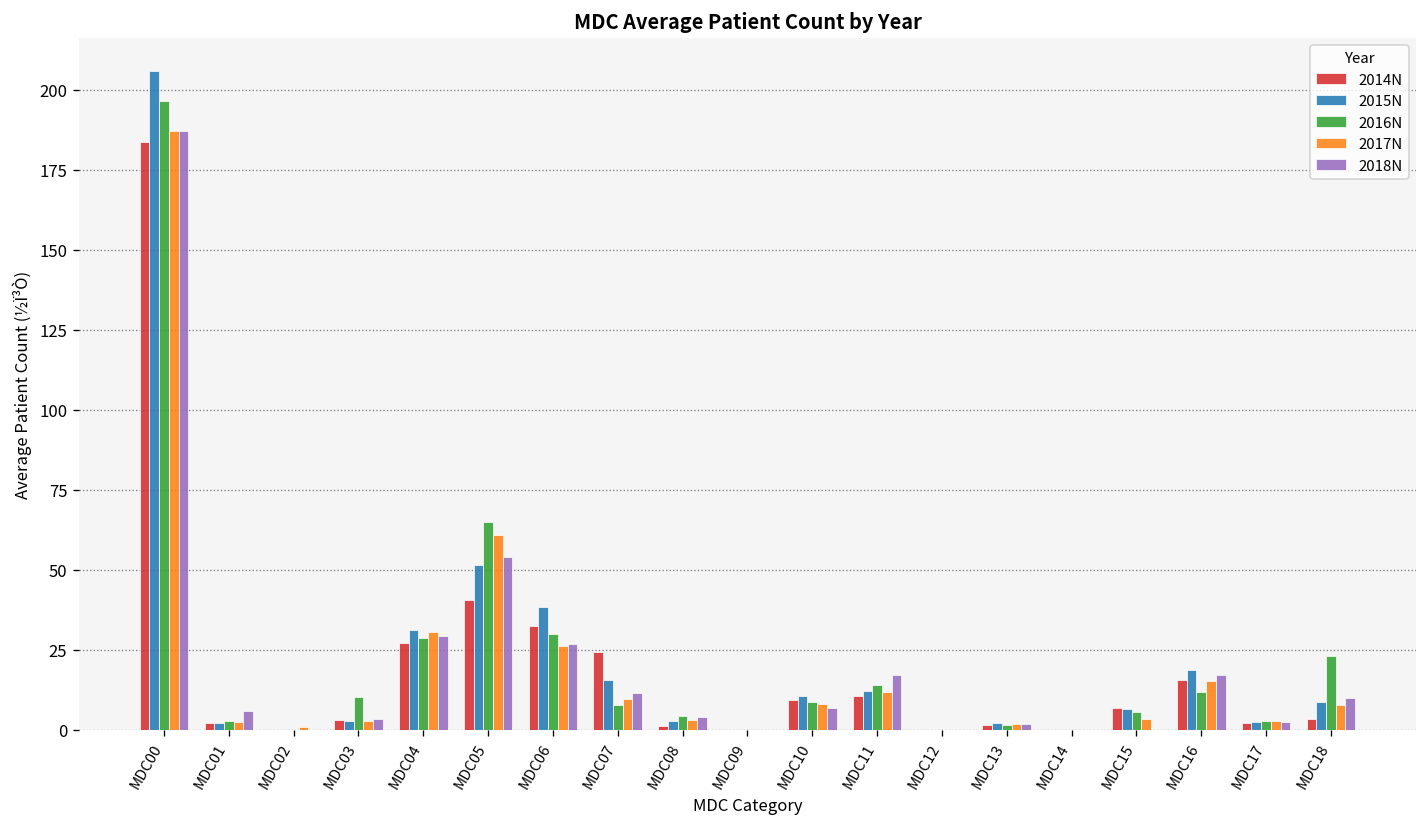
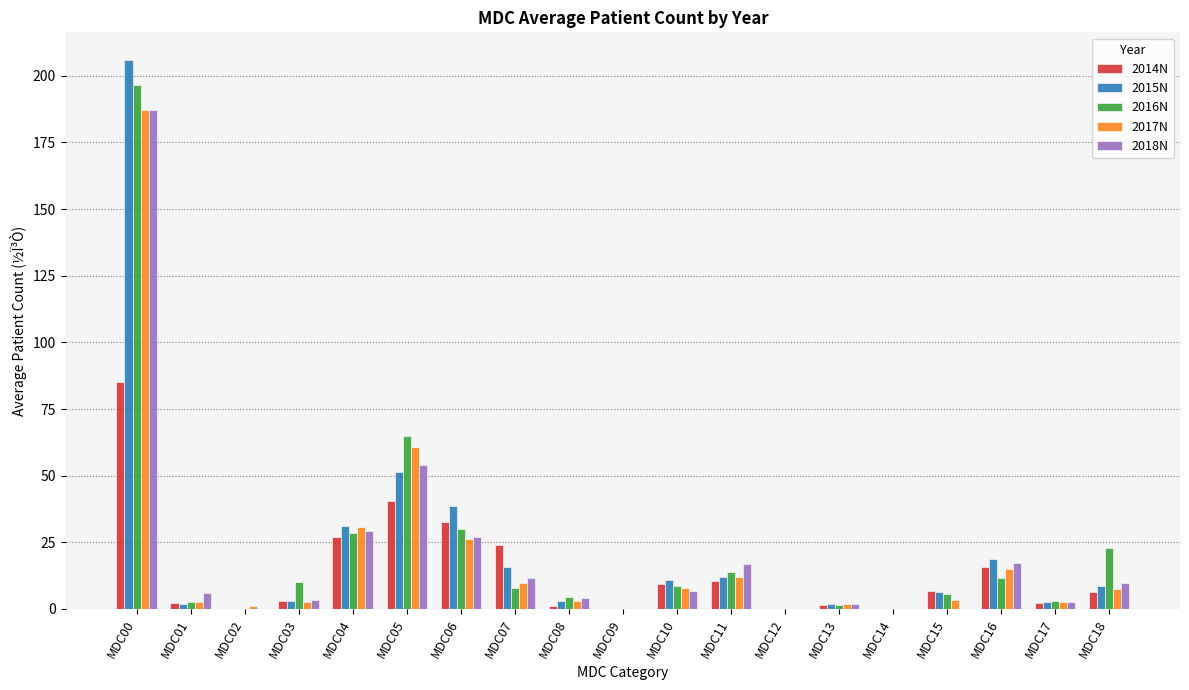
  {
    "2014N": {
-     "MDC00": 184,
+     "MDC00": 85,
      "MDC01": 2,
      "MDC02": 0,
      "MDC03": 3,
      "MDC04": 27,
      "MDC05": 41,
      "MDC06": 33,
      "MDC07": 24,
      "MDC08": 1,
      "MDC09": 0,
      "MDC10": 9,
      "MDC11": 11,
      "MDC12": 0,
      "MDC13": 1,
      "MDC14": 0,
      "MDC15": 7,
      "MDC16": 16,
      "MDC17": 2,
-     "MDC18": 3
+     "MDC18": 6
    },
    "2015N": {
      "MDC00": 206,
      "MDC01": 2,
      "MDC02": 0,
      "MDC03": 3,
      "MDC04": 31,
      "MDC05": 52,
      "MDC06": 39,
      "MDC07": 16,
      "MDC08": 3,
      "MDC09": 0,
      "MDC10": 11,
      "MDC11": 12,
      "MDC12": 0,
      "MDC13": 2,
      "MDC14": 0,
      "MDC15": 6,
      "MDC16": 19,
      "MDC17": 3,
      "MDC18": 9
    },
    "2016N": {
      "MDC00": 197,
      "MDC01": 3,
      "MDC02": 0,
      "MDC03": 10,
      "MDC04": 29,
      "MDC05": 65,
      "MDC06": 30,
      "MDC07": 8,
      "MDC08": 4,
      "MDC09": 0,
      "MDC10": 9,
      "MDC11": 14,
      "MDC12": 0,
      "MDC13": 1,
      "MDC14": 0,
      "MDC15": 6,
      "MDC16": 12,
      "MDC17": 3,
      "MDC18": 23
    },
    "2017N": {
      "MDC00": 187,
      "MDC01": 2,
      "MDC03": 3,
      "MDC04": 31,
      "MDC05": 61,
      "MDC06": 26,
      "MDC07": 10,
      "MDC08": 3,
      "MDC09": 0,
      "MDC10": 8,
      "MDC11": 12,
      "MDC12": 0,
      "MDC13": 2,
      "MDC14": 0,
      "MDC15": 3,
      "MDC16": 15,
      "MDC17": 3,
      "MDC18": 8
    },
    "2018N": {
      "MDC00": 187,
      "MDC01": 6,
      "MDC02": 0,
      "MDC03": 3,
      "MDC04": 29,
      "MDC05": 54,
      "MDC06": 27,
      "MDC07": 12,
      "MDC08": 4,
      "MDC09": 0,
      "MDC10": 7,
      "MDC11": 17,
      "MDC12": 0,
      "MDC13": 2,
      "MDC14": 0,
      "MDC15": 0,
      "MDC16": 17,
      "MDC17": 2,
      "MDC18": 10
    }
  }
